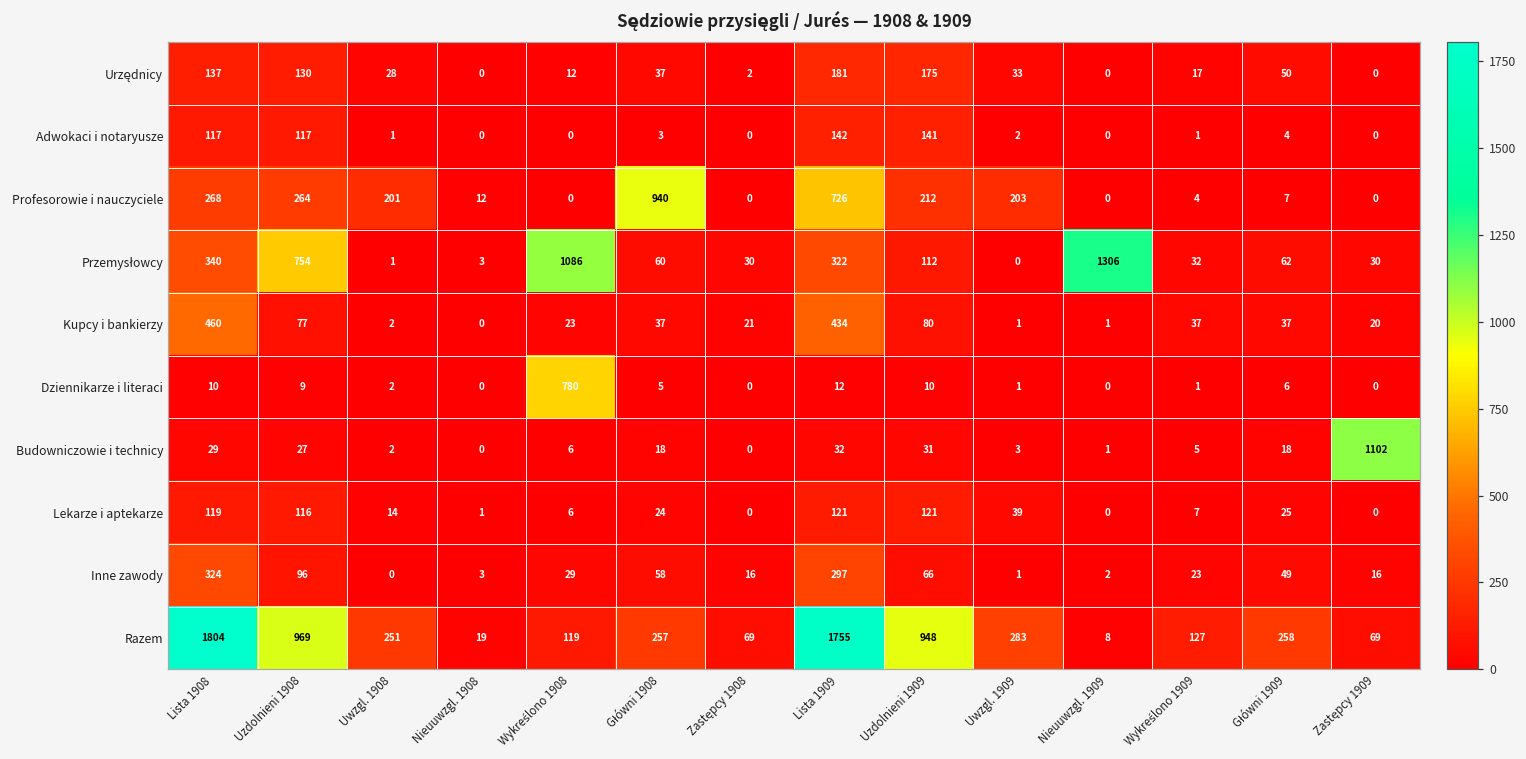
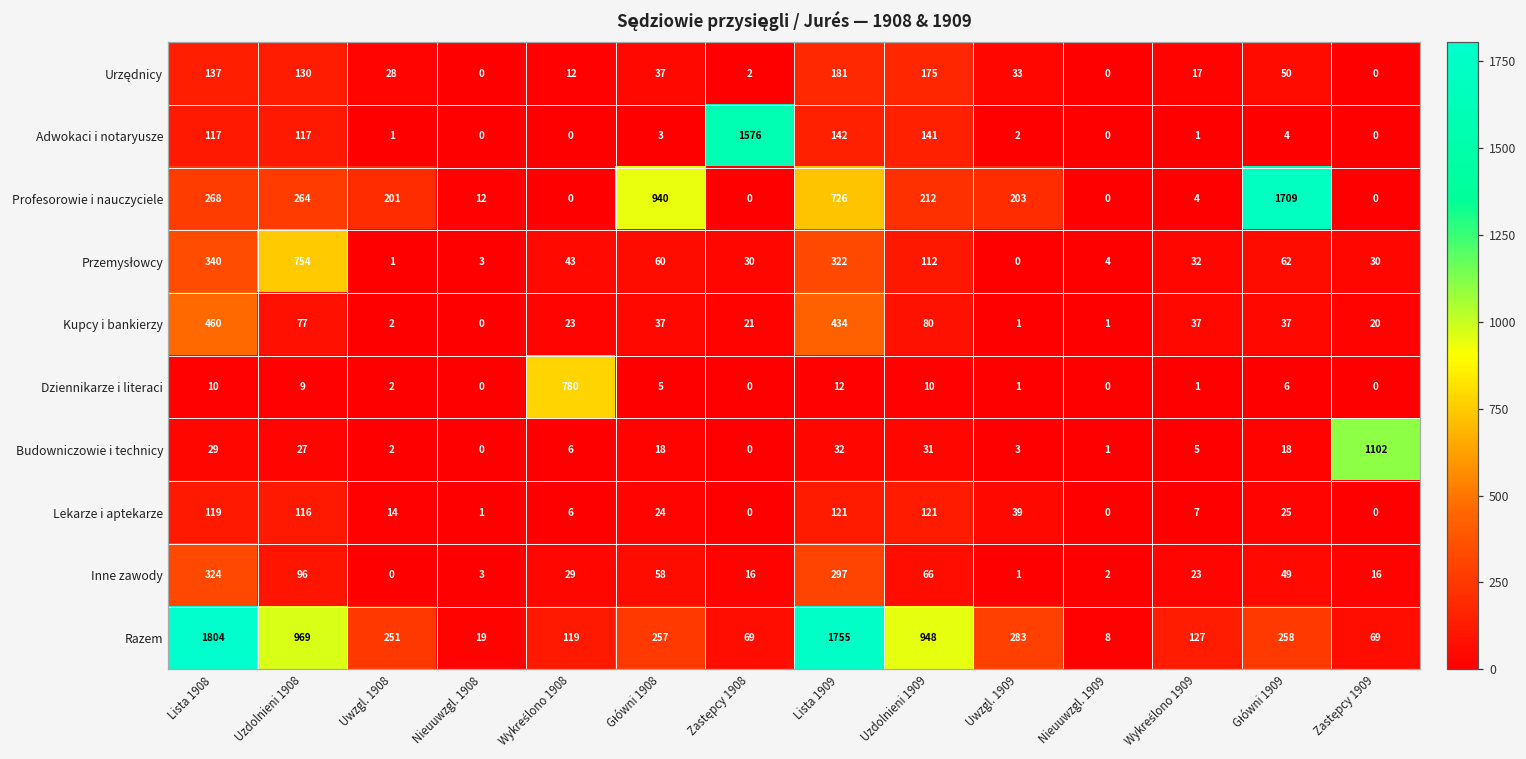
  {
    "Urzędnicy": {
      "Lista 1908": 137,
      "Uzdolnieni 1908": 130,
      "Uwzgl. 1908": 28,
      "Nieuuwzgl. 1908": 0,
      "Wykreślono 1908": 12,
      "Główni 1908": 37,
      "Zastępcy 1908": 2,
      "Lista 1909": 181,
      "Uzdolnieni 1909": 175,
      "Uwzgl. 1909": 33,
      "Nieuuwzgl. 1909": 0,
      "Wykreślono 1909": 17,
      "Główni 1909": 50,
      "Zastępcy 1909": 0
    },
    "Adwokaci i notaryusze": {
      "Lista 1908": 117,
      "Uzdolnieni 1908": 117,
      "Uwzgl. 1908": 1,
      "Nieuuwzgl. 1908": 0,
      "Wykreślono 1908": 0,
      "Główni 1908": 3,
-     "Zastępcy 1908": 0,
+     "Zastępcy 1908": 1576,
      "Lista 1909": 142,
      "Uzdolnieni 1909": 141,
      "Uwzgl. 1909": 2,
      "Nieuuwzgl. 1909": 0,
      "Wykreślono 1909": 1,
      "Główni 1909": 4,
      "Zastępcy 1909": 0
    },
    "Profesorowie i nauczyciele": {
      "Lista 1908": 268,
      "Uzdolnieni 1908": 264,
      "Uwzgl. 1908": 201,
      "Nieuuwzgl. 1908": 12,
      "Wykreślono 1908": 0,
      "Główni 1908": 940,
      "Zastępcy 1908": 0,
      "Lista 1909": 726,
      "Uzdolnieni 1909": 212,
      "Uwzgl. 1909": 203,
      "Nieuuwzgl. 1909": 0,
      "Wykreślono 1909": 4,
-     "Główni 1909": 7,
+     "Główni 1909": 1709,
      "Zastępcy 1909": 0
    },
    "Przemysłowcy": {
      "Lista 1908": 340,
      "Uzdolnieni 1908": 754,
      "Uwzgl. 1908": 1,
      "Nieuuwzgl. 1908": 3,
-     "Wykreślono 1908": 1086,
+     "Wykreślono 1908": 43,
      "Główni 1908": 60,
      "Zastępcy 1908": 30,
      "Lista 1909": 322,
      "Uzdolnieni 1909": 112,
      "Uwzgl. 1909": 0,
-     "Nieuuwzgl. 1909": 1306,
+     "Nieuuwzgl. 1909": 4,
      "Wykreślono 1909": 32,
      "Główni 1909": 62,
      "Zastępcy 1909": 30
    },
    "Kupcy i bankierzy": {
      "Lista 1908": 460,
      "Uzdolnieni 1908": 77,
      "Uwzgl. 1908": 2,
      "Nieuuwzgl. 1908": 0,
      "Wykreślono 1908": 23,
      "Główni 1908": 37,
      "Zastępcy 1908": 21,
      "Lista 1909": 434,
      "Uzdolnieni 1909": 80,
      "Uwzgl. 1909": 1,
      "Nieuuwzgl. 1909": 1,
      "Wykreślono 1909": 37,
      "Główni 1909": 37,
      "Zastępcy 1909": 20
    },
    "Dziennikarze i literaci": {
      "Lista 1908": 10,
      "Uzdolnieni 1908": 9,
      "Uwzgl. 1908": 2,
      "Nieuuwzgl. 1908": 0,
      "Wykreślono 1908": 780,
      "Główni 1908": 5,
      "Zastępcy 1908": 0,
      "Lista 1909": 12,
      "Uzdolnieni 1909": 10,
      "Uwzgl. 1909": 1,
      "Nieuuwzgl. 1909": 0,
      "Wykreślono 1909": 1,
      "Główni 1909": 6,
      "Zastępcy 1909": 0
    },
    "Budowniczowie i technicy": {
      "Lista 1908": 29,
      "Uzdolnieni 1908": 27,
      "Uwzgl. 1908": 2,
      "Nieuuwzgl. 1908": 0,
      "Wykreślono 1908": 6,
      "Główni 1908": 18,
      "Zastępcy 1908": 0,
      "Lista 1909": 32,
      "Uzdolnieni 1909": 31,
      "Uwzgl. 1909": 3,
      "Nieuuwzgl. 1909": 1,
      "Wykreślono 1909": 5,
      "Główni 1909": 18,
      "Zastępcy 1909": 1102
    },
    "Lekarze i aptekarze": {
      "Lista 1908": 119,
      "Uzdolnieni 1908": 116,
      "Uwzgl. 1908": 14,
      "Nieuuwzgl. 1908": 1,
      "Wykreślono 1908": 6,
      "Główni 1908": 24,
      "Zastępcy 1908": 0,
      "Lista 1909": 121,
      "Uzdolnieni 1909": 121,
      "Uwzgl. 1909": 39,
      "Nieuuwzgl. 1909": 0,
      "Wykreślono 1909": 7,
      "Główni 1909": 25,
      "Zastępcy 1909": 0
    },
    "Inne zawody": {
      "Lista 1908": 324,
      "Uzdolnieni 1908": 96,
      "Uwzgl. 1908": 0,
      "Nieuuwzgl. 1908": 3,
      "Wykreślono 1908": 29,
      "Główni 1908": 58,
      "Zastępcy 1908": 16,
      "Lista 1909": 297,
      "Uzdolnieni 1909": 66,
      "Uwzgl. 1909": 1,
      "Nieuuwzgl. 1909": 2,
      "Wykreślono 1909": 23,
      "Główni 1909": 49,
      "Zastępcy 1909": 16
    },
    "Razem": {
      "Lista 1908": 1804,
      "Uzdolnieni 1908": 969,
      "Uwzgl. 1908": 251,
      "Nieuuwzgl. 1908": 19,
      "Wykreślono 1908": 119,
      "Główni 1908": 257,
      "Zastępcy 1908": 69,
      "Lista 1909": 1755,
      "Uzdolnieni 1909": 948,
      "Uwzgl. 1909": 283,
      "Nieuuwzgl. 1909": 8,
      "Wykreślono 1909": 127,
      "Główni 1909": 258,
      "Zastępcy 1909": 69
    }
  }
